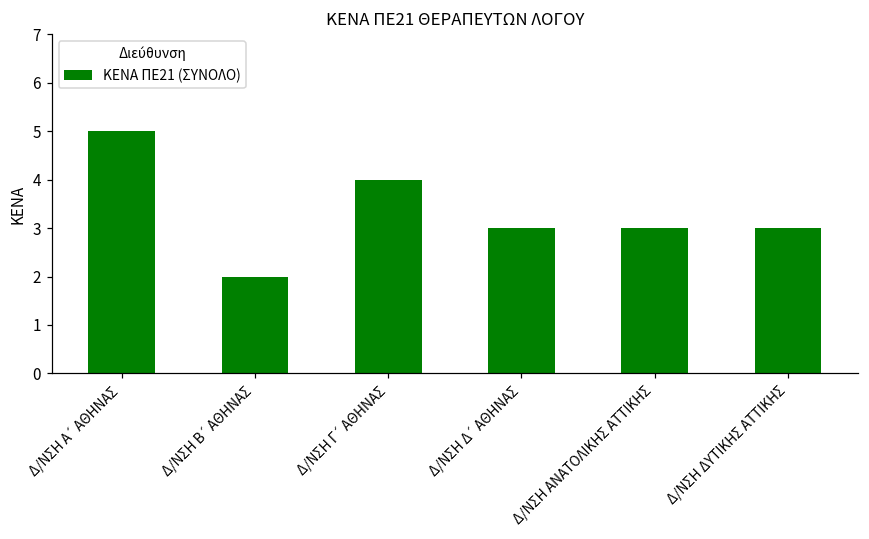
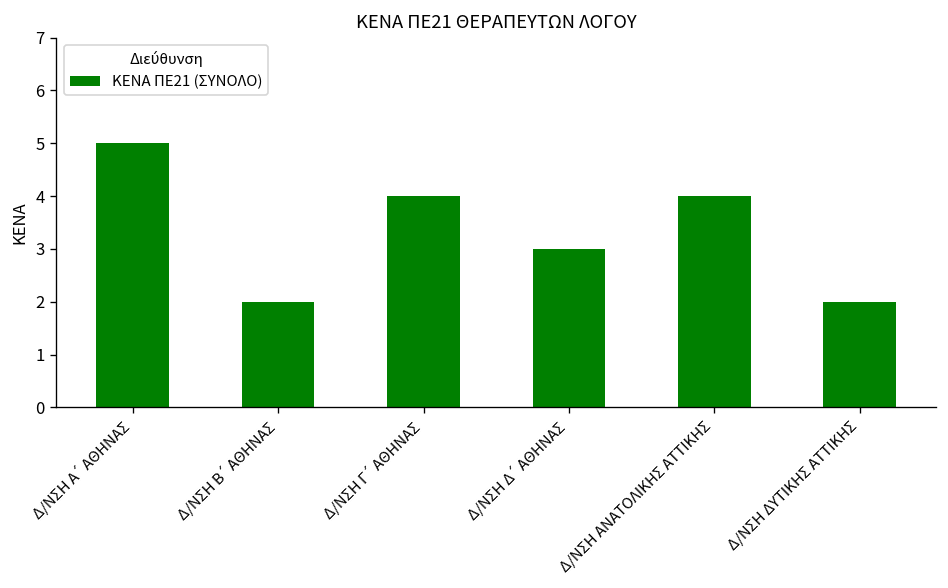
  {
    "Δ/ΝΣΗ Α΄ ΑΘΗΝΑΣ": 5,
    "Δ/ΝΣΗ Β΄ ΑΘΗΝΑΣ": 2,
    "Δ/ΝΣΗ Γ΄ ΑΘΗΝΑΣ": 4,
    "Δ/ΝΣΗ Δ΄ ΑΘΗΝΑΣ": 3,
-   "Δ/ΝΣΗ ΑΝΑΤΟΛΙΚΗΣ ΑΤΤΙΚΗΣ": 3,
-   "Δ/ΝΣΗ ΔΥΤΙΚΗΣ ΑΤΤΙΚΗΣ": 3
+   "Δ/ΝΣΗ ΑΝΑΤΟΛΙΚΗΣ ΑΤΤΙΚΗΣ": 4,
+   "Δ/ΝΣΗ ΔΥΤΙΚΗΣ ΑΤΤΙΚΗΣ": 2
  }
